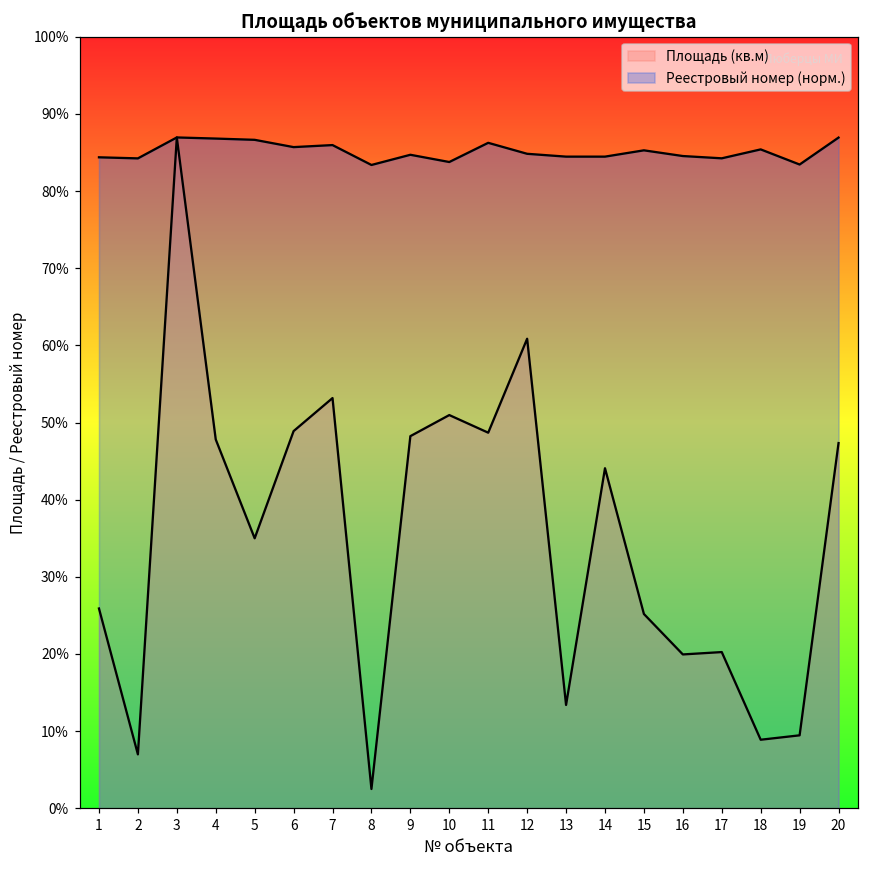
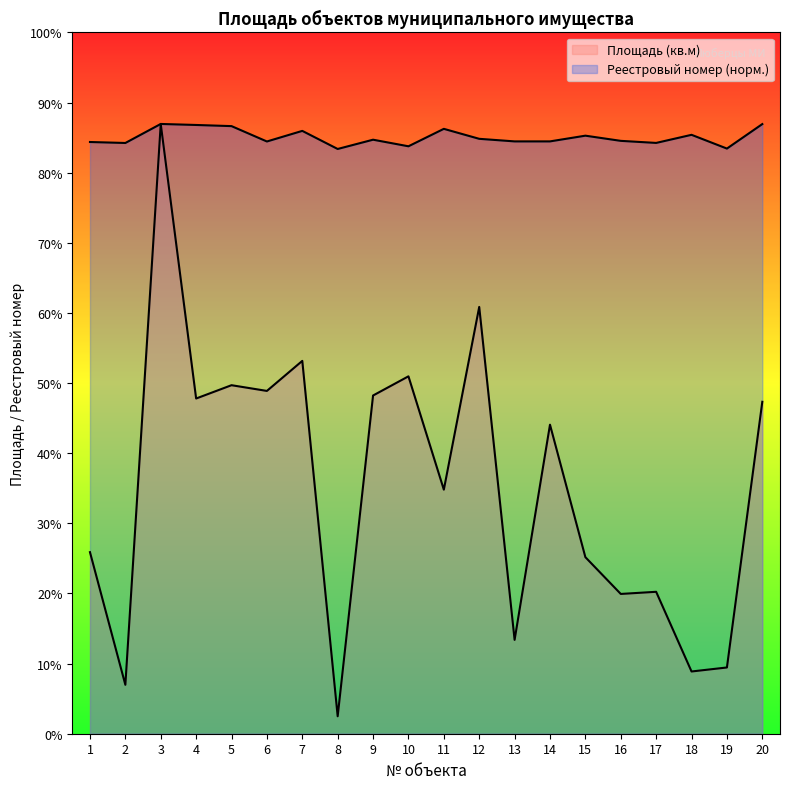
  {
    "Площадь (кв.м)": {
      "1": "26%",
      "2": "7%",
      "4": "48%",
-     "5": "35%",
+     "5": "50%",
      "6": "49%",
      "7": "53%",
      "8": "2%",
      "9": "48%",
      "10": "51%",
-     "11": "49%",
+     "11": "35%",
      "12": "61%",
      "13": "13%",
      "14": "44%",
      "15": "25%",
      "16": "20%",
      "17": "20%",
      "18": "9%",
      "19": "9%",
      "20": "47%"
    },
    "Реестровый номер (норм.)": {
      "1": "84%",
      "2": "84%",
      "4": "87%",
      "5": "87%",
-     "6": "86%",
+     "6": "84%",
      "7": "86%",
      "8": "83%",
      "9": "85%",
      "10": "84%",
      "11": "86%",
      "12": "85%",
      "13": "84%",
      "14": "84%",
      "15": "85%",
      "16": "85%",
      "17": "84%",
      "18": "85%",
      "19": "83%",
      "20": "87%"
    }
  }
